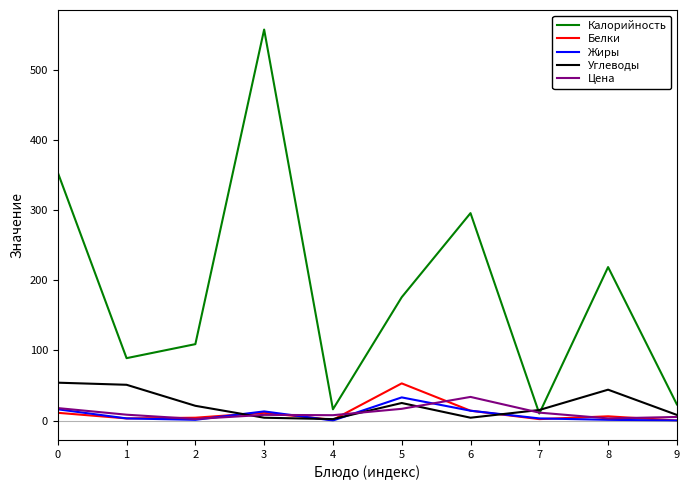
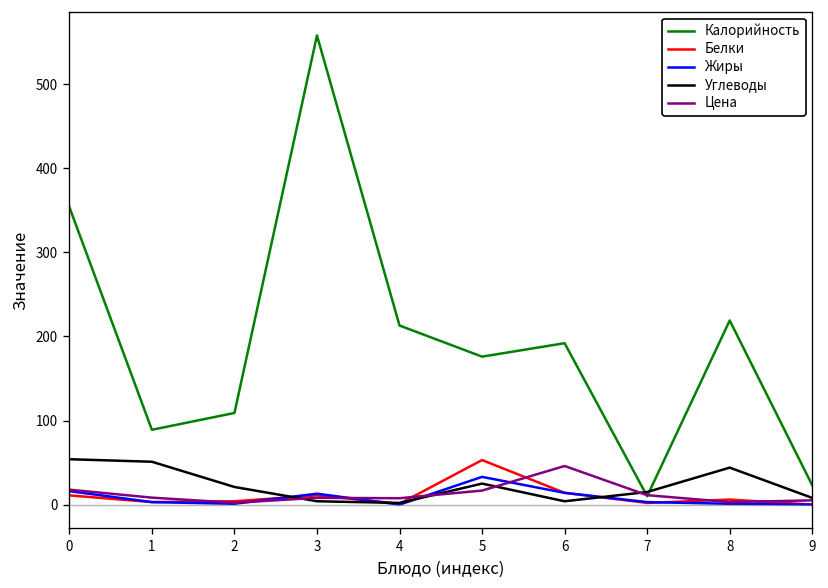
  {
    "Калорийность": {
      "0": 350,
      "1": 90,
      "2": 110,
      "3": 560,
-     "4": 20,
+     "4": 210,
      "5": 180,
-     "6": 300,
+     "6": 190,
      "8": 220,
      "9": 20
    },
    "Белки": {
      "0": 10,
      "5": 50
    },
    "Жиры": {
      "5": 30
    },
    "Углеводы": {
      "0": 50,
      "1": 50,
      "2": 20,
      "3": 0,
      "5": 30,
      "6": 0,
      "7": 20,
      "8": 40
    },
    "Цена": {
      "1": 10,
      "4": 10,
      "5": 20,
-     "6": 30
+     "6": 50
    }
  }
